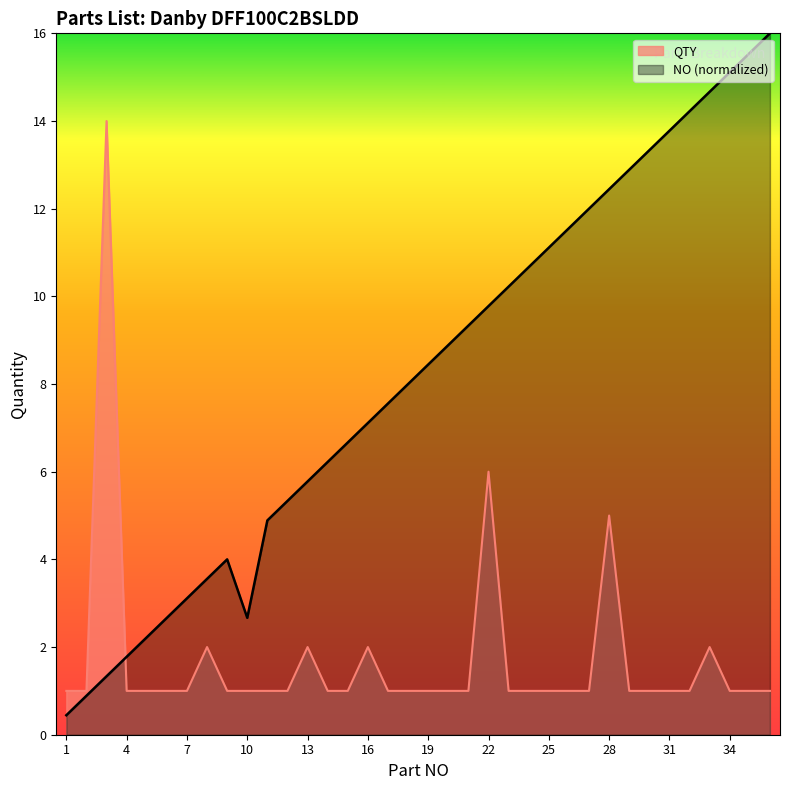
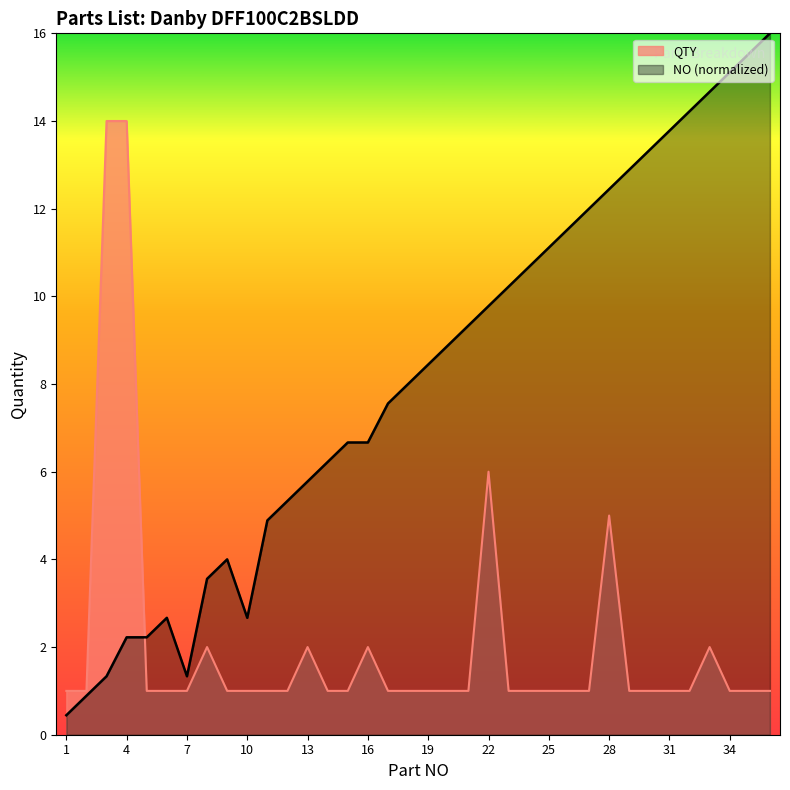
  {
    "QTY": {
      "1": 1,
-     "4": 1,
+     "4": 14,
      "7": 1,
      "10": 1,
      "13": 2,
      "16": 2,
      "19": 1,
      "22": 6,
      "25": 1,
      "28": 5,
      "31": 1,
      "34": 1
    },
    "NO (normalized)": {
      "1": 0.4,
-     "4": 1.8,
-     "7": 3.1,
+     "4": 2.2,
+     "7": 1.3,
      "10": 2.7,
      "13": 5.8,
-     "16": 7.1,
+     "16": 6.7,
      "19": 8.4,
      "22": 9.8,
      "25": 11.1,
      "28": 12.4,
      "31": 13.8
    }
  }
